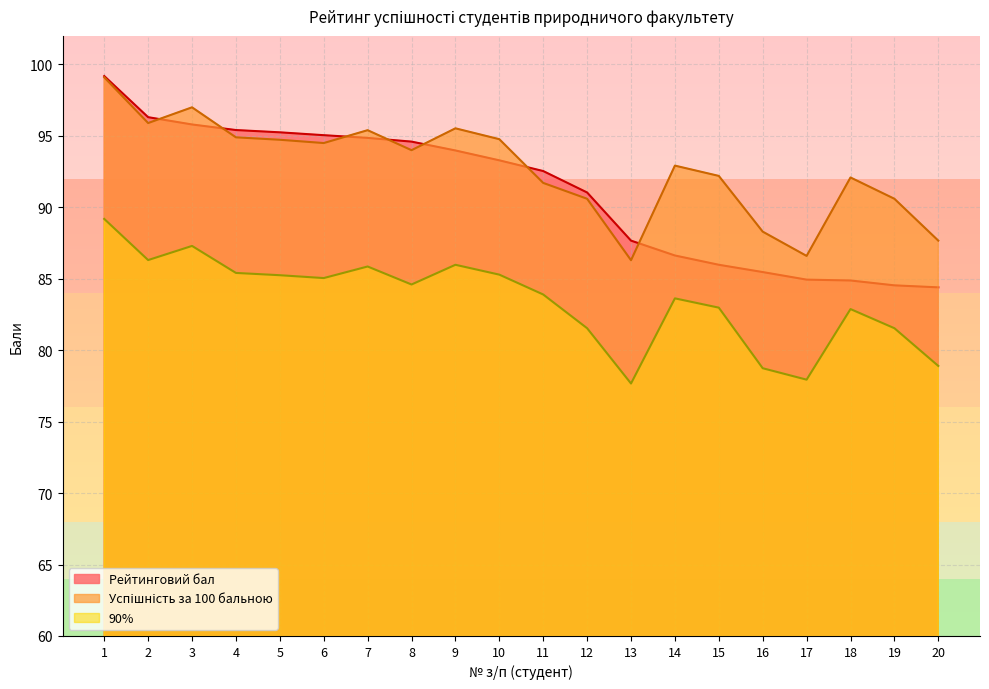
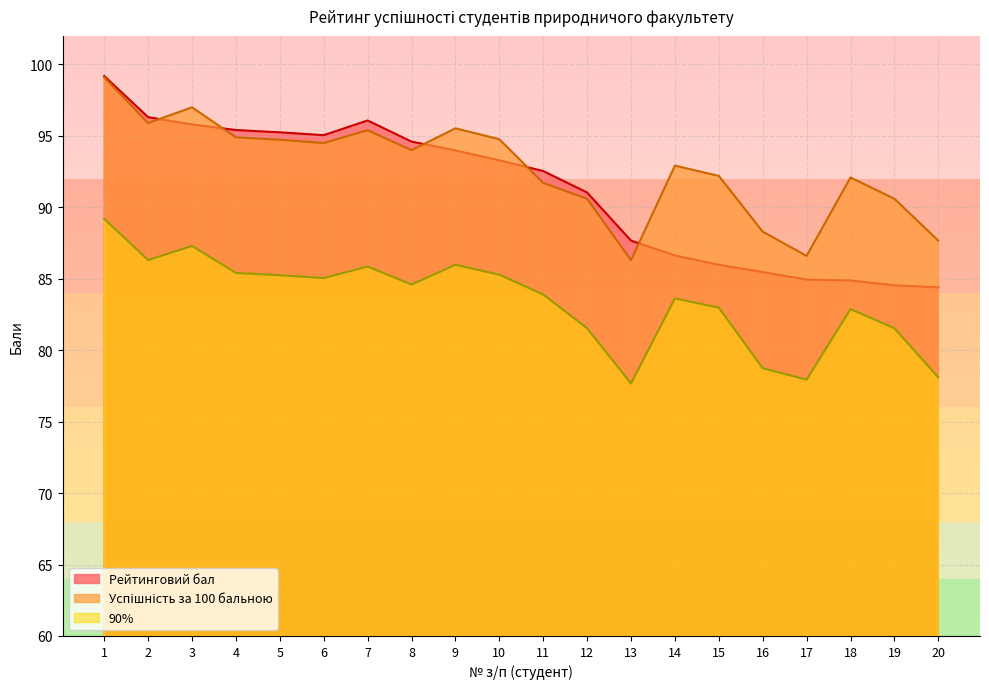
  {
    "Рейтинговий бал": {
      "2": 96.3,
      "3": 95.8,
      "4": 95.4,
      "5": 95.3,
      "6": 95.1,
-     "7": 94.9,
+     "7": 96.1,
      "8": 94.6,
      "9": 94.0,
      "10": 93.3,
      "11": 92.5,
      "12": 91.0,
      "13": 87.7,
      "14": 86.6,
      "15": 86.0,
      "16": 85.5,
      "17": 84.9,
      "18": 84.9,
      "19": 84.5,
      "20": 84.4
    },
    "Успішність за 100 бальною": {
      "2": 95.9,
      "3": 97.0,
      "4": 94.9,
      "5": 94.7,
      "6": 94.5,
      "7": 95.4,
      "8": 94.0,
      "9": 95.5,
      "10": 94.8,
      "11": 91.7,
      "12": 90.6,
      "13": 86.3,
      "14": 92.9,
      "15": 92.2,
      "16": 88.3,
      "17": 86.6,
      "18": 92.1,
      "19": 90.6,
      "20": 87.7
    },
    "90%": {
      "1": 89.2,
      "2": 86.3,
      "3": 87.3,
      "4": 85.4,
      "5": 85.3,
      "6": 85.1,
      "7": 85.9,
      "8": 84.6,
      "9": 86.0,
      "10": 85.3,
      "11": 83.9,
      "12": 81.5,
      "13": 77.7,
      "14": 83.6,
      "15": 83.0,
      "16": 78.7,
      "17": 77.9,
      "18": 82.9,
      "19": 81.5,
-     "20": 78.9
+     "20": 78.1
    }
  }
